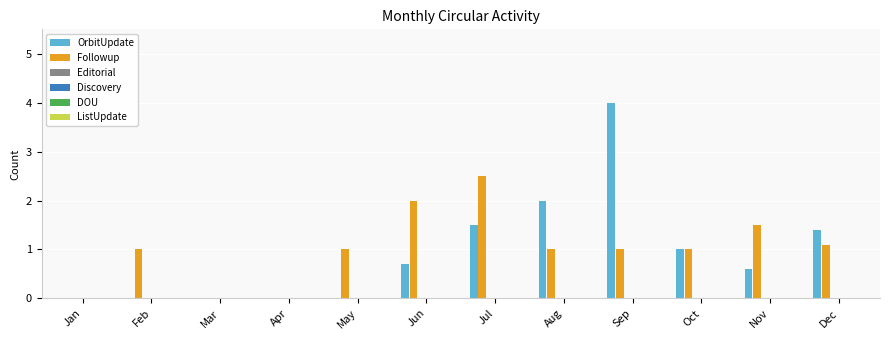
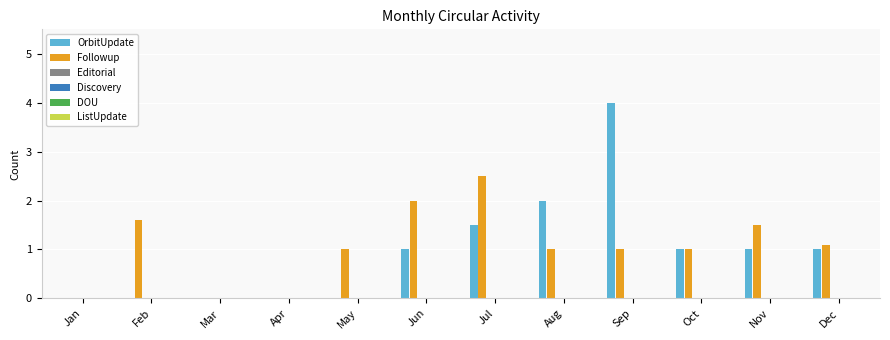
  {
    "OrbitUpdate": {
      "Jan": 0.0,
      "Feb": 0.0,
      "Mar": 0.0,
      "Apr": 0.0,
      "May": 0.0,
-     "Jun": 0.7,
+     "Jun": 1.0,
      "Jul": 1.5,
      "Aug": 2.0,
      "Sep": 4.0,
      "Oct": 1.0,
-     "Nov": 0.6,
-     "Dec": 1.4
+     "Nov": 1.0,
+     "Dec": 1.0
    },
    "Followup": {
      "Jan": 0.0,
-     "Feb": 1.0,
+     "Feb": 1.6,
      "Mar": 0.0,
      "Apr": 0.0,
      "May": 1.0,
      "Jun": 2.0,
      "Jul": 2.5,
      "Aug": 1.0,
      "Sep": 1.0,
      "Oct": 1.0,
      "Nov": 1.5,
      "Dec": 1.1
    },
    "Editorial": {
      "Jan": 0.0,
      "Feb": 0.0,
      "Mar": 0.0,
      "Apr": 0.0,
      "May": 0.0,
      "Jun": 0.0,
      "Jul": 0.0,
      "Aug": 0.0,
      "Sep": 0.0,
      "Oct": 0.0,
      "Nov": 0.0,
      "Dec": 0.0
    },
    "Discovery": {
      "Jan": 0.0,
      "Feb": 0.0,
      "Mar": 0.0,
      "Apr": 0.0,
      "May": 0.0,
      "Jun": 0.0,
      "Jul": 0.0,
      "Aug": 0.0,
      "Sep": 0.0,
      "Oct": 0.0,
      "Nov": 0.0,
      "Dec": 0.0
    },
    "DOU": {
      "Jan": 0.0,
      "Feb": 0.0,
      "Mar": 0.0,
      "Apr": 0.0,
      "May": 0.0,
      "Jun": 0.0,
      "Jul": 0.0,
      "Aug": 0.0,
      "Sep": 0.0,
      "Oct": 0.0,
      "Nov": 0.0,
      "Dec": 0.0
    },
    "ListUpdate": {
      "Jan": 0.0,
      "Feb": 0.0,
      "Mar": 0.0,
      "Apr": 0.0,
      "May": 0.0,
      "Jun": 0.0,
      "Jul": 0.0,
      "Aug": 0.0,
      "Sep": 0.0,
      "Oct": 0.0,
      "Nov": 0.0,
      "Dec": 0.0
    }
  }
